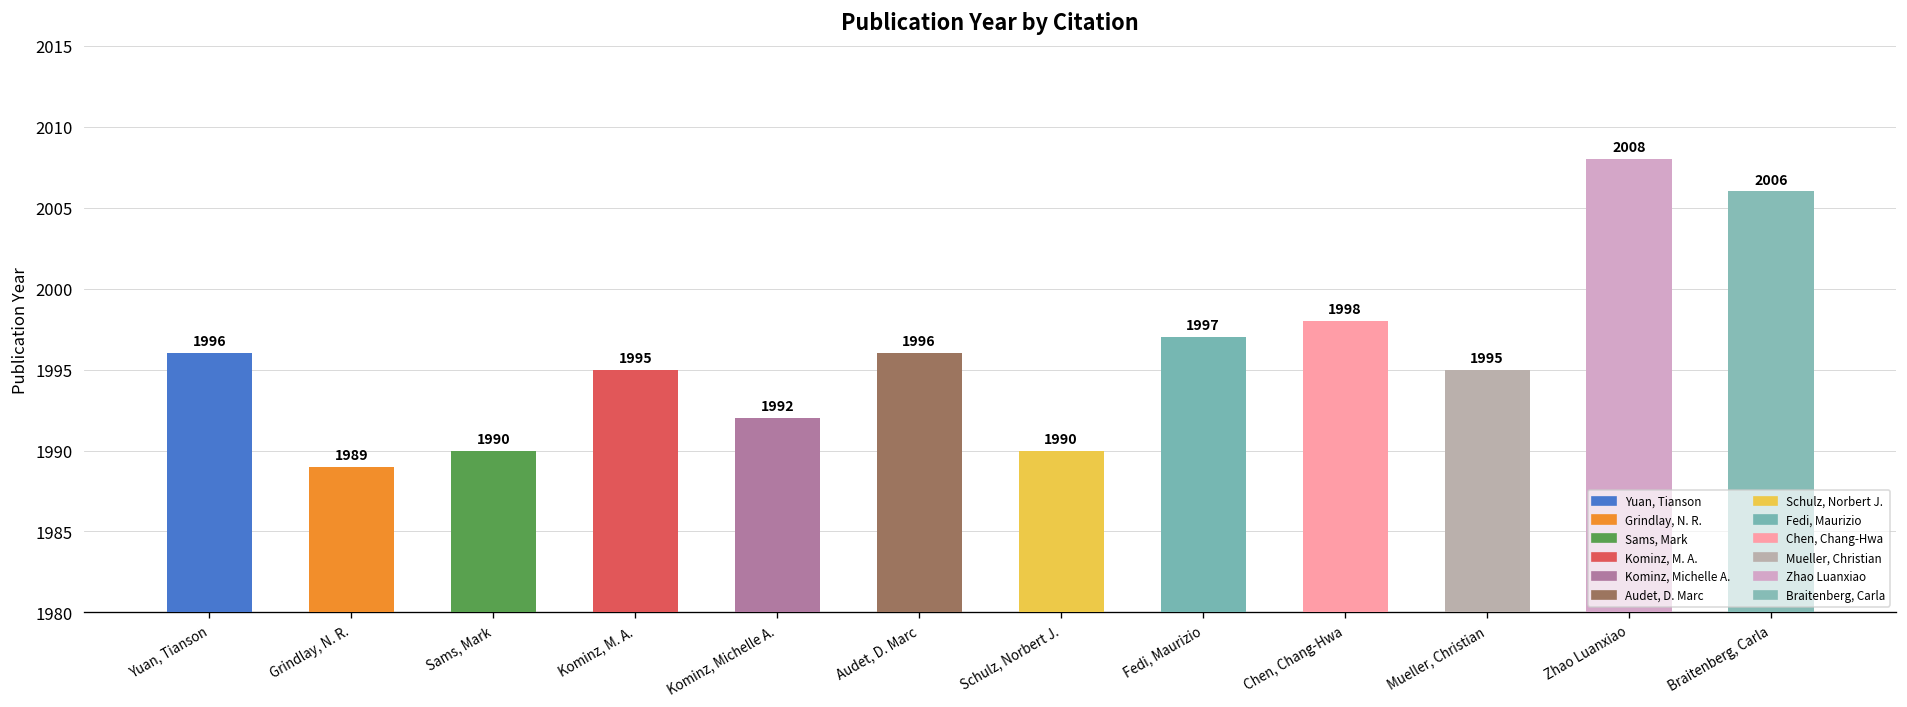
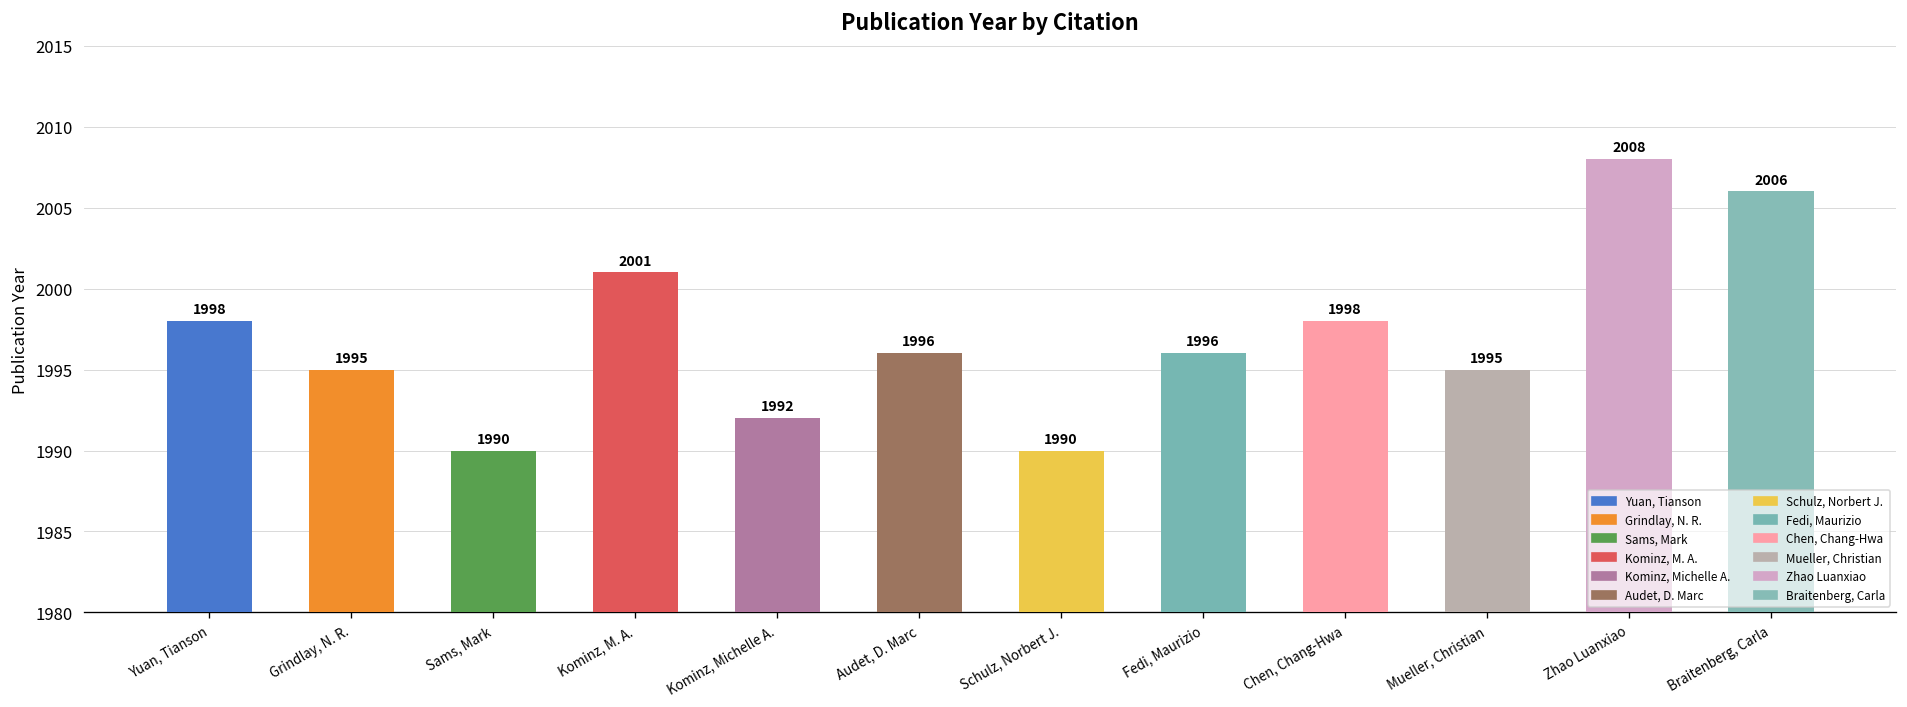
  {
-   "Yuan, Tianson": 1996,
-   "Grindlay, N. R.": 1989,
+   "Yuan, Tianson": 1998,
+   "Grindlay, N. R.": 1995,
    "Sams, Mark": 1990,
-   "Kominz, M. A.": 1995,
+   "Kominz, M. A.": 2001,
    "Kominz, Michelle A.": 1992,
    "Audet, D. Marc": 1996,
    "Schulz, Norbert J.": 1990,
-   "Fedi, Maurizio": 1997,
+   "Fedi, Maurizio": 1996,
    "Chen, Chang-Hwa": 1998,
    "Mueller, Christian": 1995,
    "Zhao Luanxiao": 2008,
    "Braitenberg, Carla": 2006
  }
